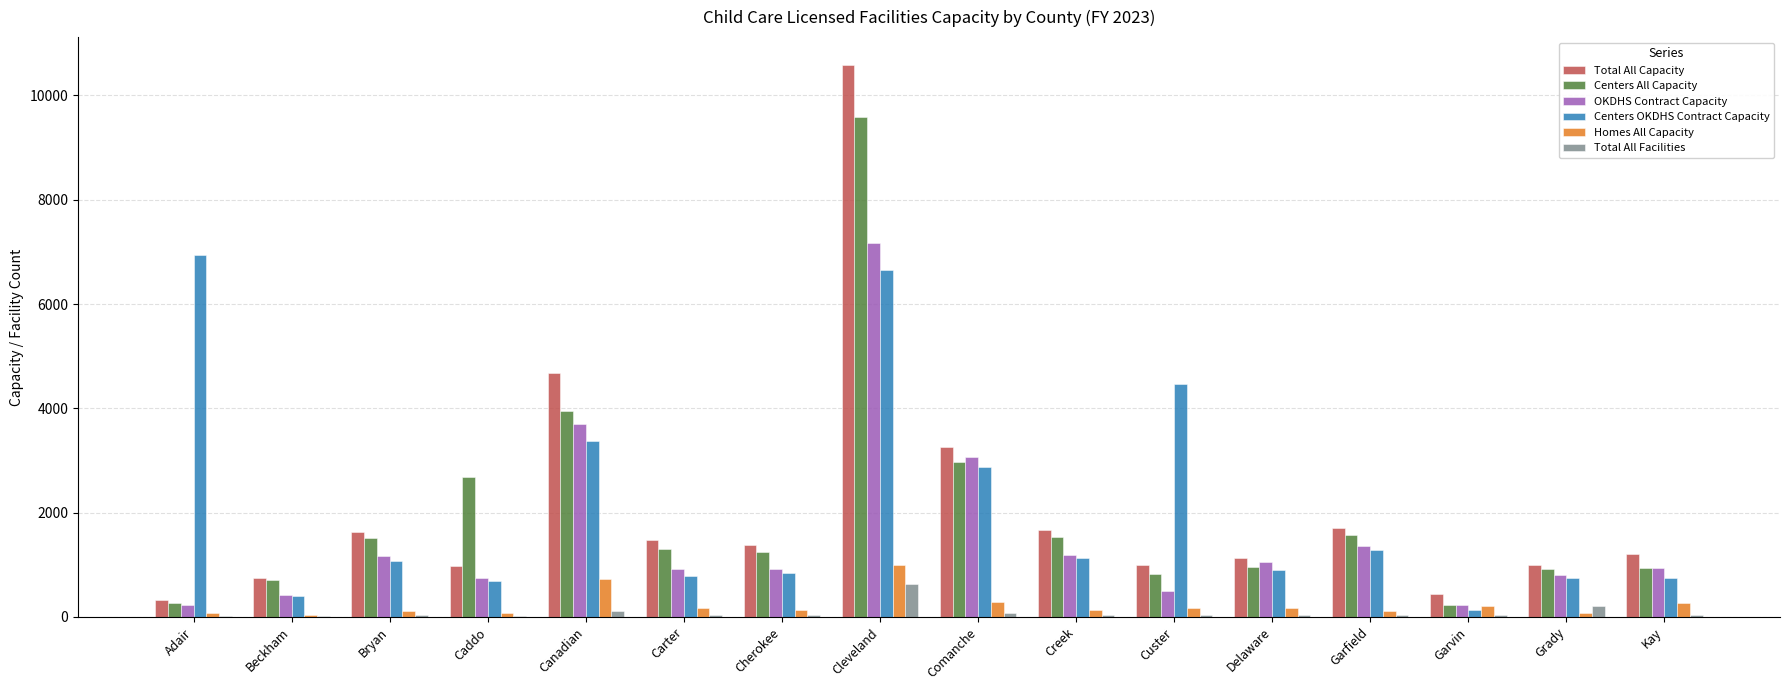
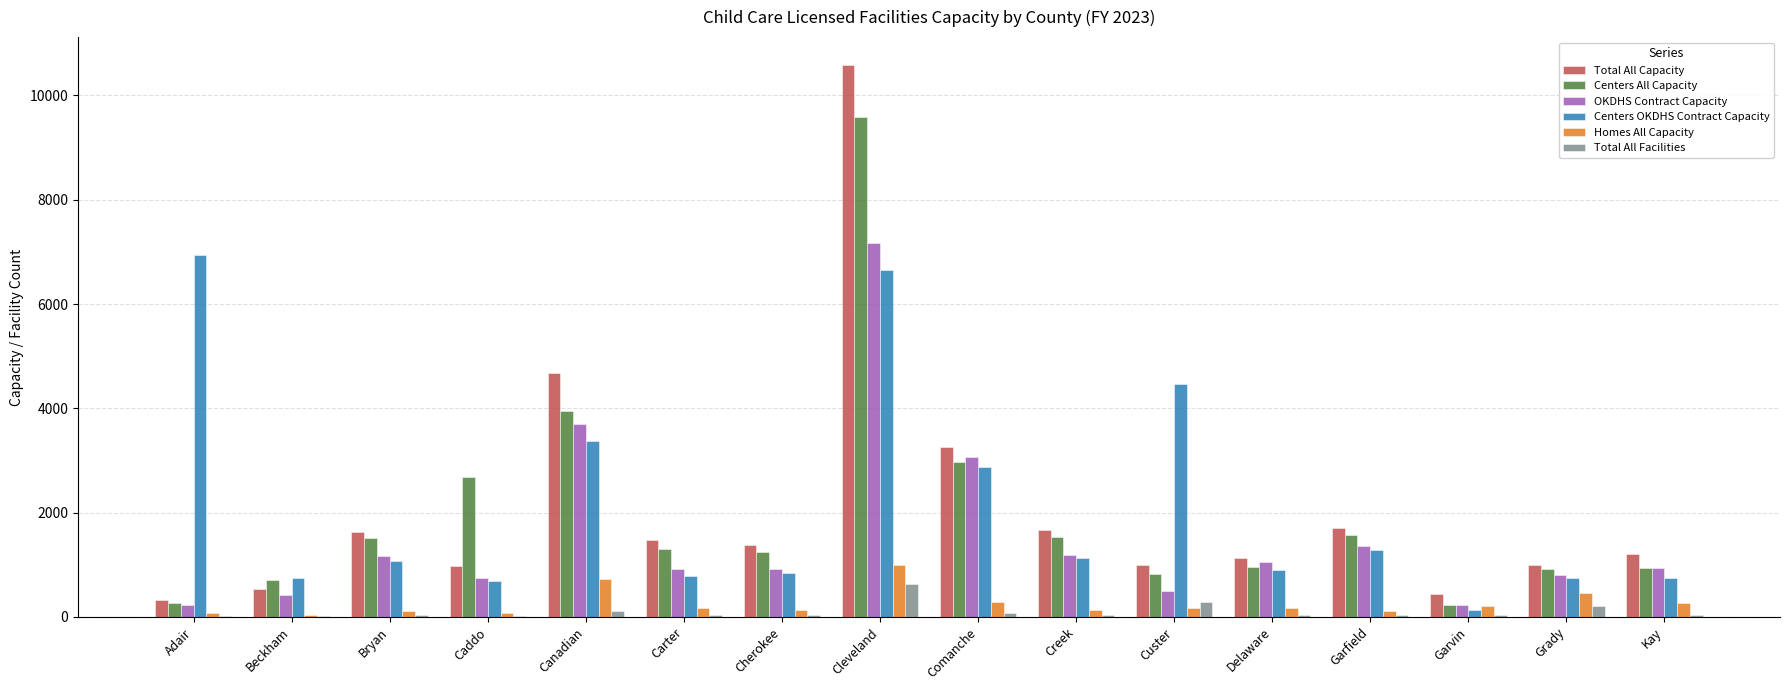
  {
    "Total All Capacity": {
      "Adair": 300,
-     "Beckham": 700,
+     "Beckham": 500,
      "Bryan": 1600,
      "Caddo": 1000,
      "Canadian": 4700,
      "Carter": 1500,
      "Cherokee": 1400,
      "Cleveland": 10600,
      "Comanche": 3300,
      "Creek": 1700,
      "Custer": 1000,
      "Delaware": 1100,
      "Garfield": 1700,
      "Garvin": 400,
      "Grady": 1000,
      "Kay": 1200
    },
    "Centers All Capacity": {
      "Adair": 300,
      "Beckham": 700,
      "Bryan": 1500,
      "Caddo": 2700,
      "Canadian": 3900,
      "Carter": 1300,
      "Cherokee": 1300,
      "Cleveland": 9600,
      "Comanche": 3000,
      "Creek": 1500,
      "Custer": 800,
      "Delaware": 1000,
      "Garfield": 1600,
      "Garvin": 200,
      "Grady": 900,
      "Kay": 900
    },
    "OKDHS Contract Capacity": {
      "Adair": 200,
      "Beckham": 400,
      "Bryan": 1200,
      "Caddo": 700,
      "Canadian": 3700,
      "Carter": 900,
      "Cherokee": 900,
      "Cleveland": 7200,
      "Comanche": 3100,
      "Creek": 1200,
      "Custer": 500,
      "Delaware": 1000,
      "Garfield": 1400,
      "Garvin": 200,
      "Grady": 800,
      "Kay": 900
    },
    "Centers OKDHS Contract Capacity": {
      "Adair": 6900,
-     "Beckham": 400,
+     "Beckham": 700,
      "Bryan": 1100,
      "Caddo": 700,
      "Canadian": 3400,
      "Carter": 800,
      "Cherokee": 800,
      "Cleveland": 6600,
      "Comanche": 2900,
      "Creek": 1100,
      "Custer": 4500,
      "Delaware": 900,
      "Garfield": 1300,
      "Garvin": 100,
      "Grady": 800,
      "Kay": 800
    },
    "Homes All Capacity": {
      "Adair": 100,
      "Bryan": 100,
      "Caddo": 100,
      "Canadian": 700,
      "Carter": 200,
      "Cherokee": 100,
      "Cleveland": 1000,
      "Comanche": 300,
      "Creek": 100,
      "Custer": 200,
      "Delaware": 200,
      "Garfield": 100,
      "Garvin": 200,
-     "Grady": 100,
+     "Grady": 500,
      "Kay": 300
    },
    "Total All Facilities": {
      "Canadian": 100,
      "Cleveland": 600,
      "Comanche": 100,
-     "Custer": 0,
+     "Custer": 300,
      "Grady": 200
    }
  }
